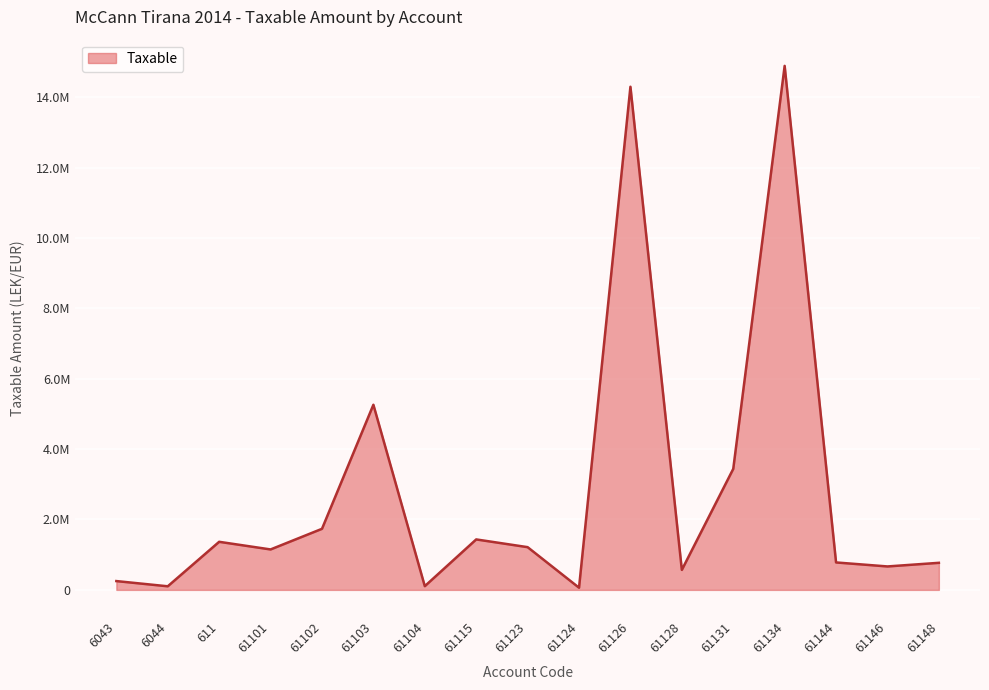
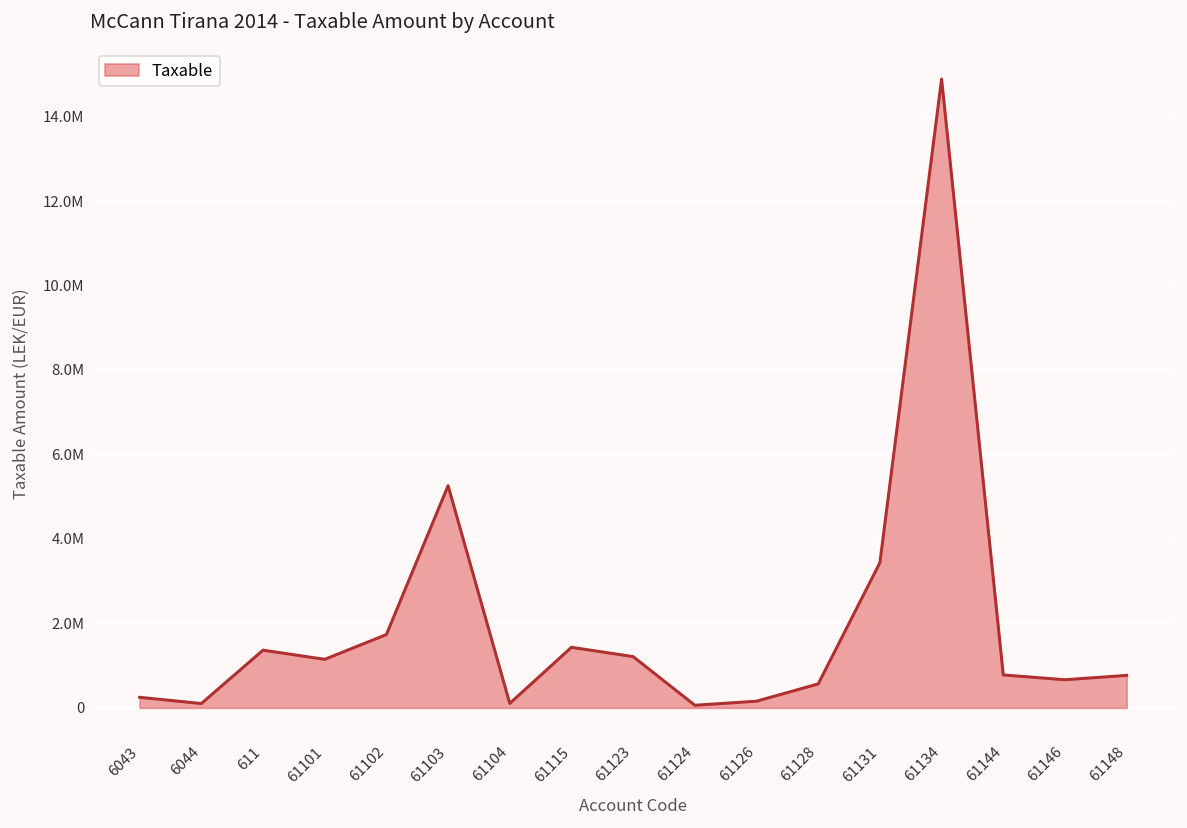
  {
    "6043": 300000,
    "6044": 100000,
    "611": 1400000,
    "61101": 1100000,
    "61102": 1700000,
    "61103": 5300000,
    "61104": 100000,
    "61115": 1400000,
    "61123": 1200000,
    "61124": 100000,
-   "61126": 14300000,
+   "61126": 200000,
    "61128": 600000,
    "61131": 3400000,
    "61134": 14900000,
    "61144": 800000,
    "61146": 700000,
    "61148": 800000
  }
